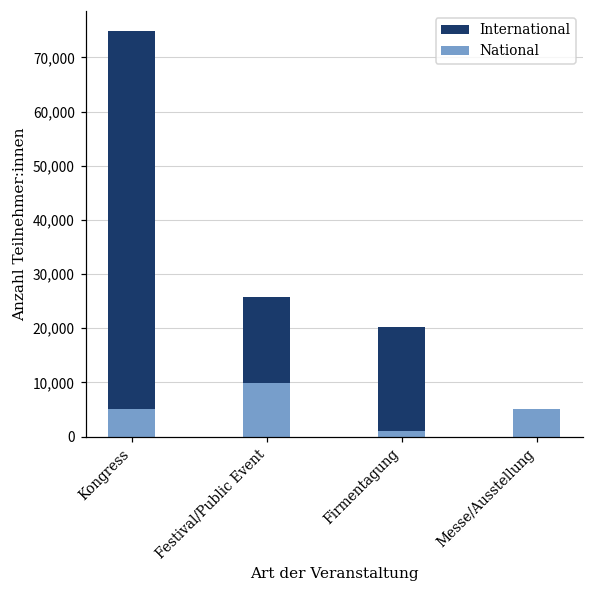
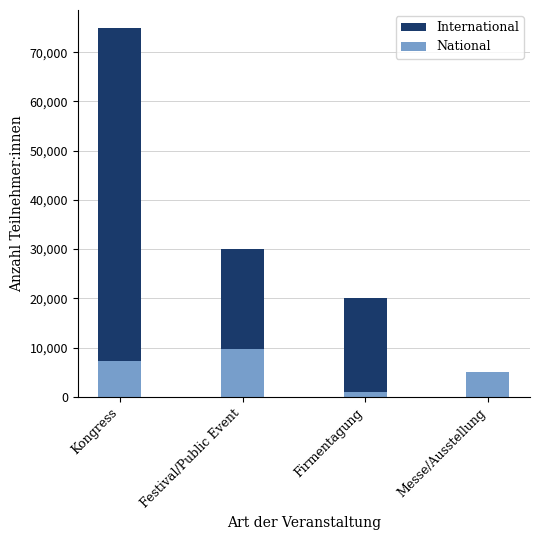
  {
    "International": {
      "Kongress": "75,000",
-     "Festival/Public Event": "26,000",
+     "Festival/Public Event": "30,000",
      "Firmentagung": "20,000"
    },
    "National": {
-     "Kongress": "5,000",
+     "Kongress": "7,000",
      "Messe/Ausstellung": "5,000"
    }
  }
